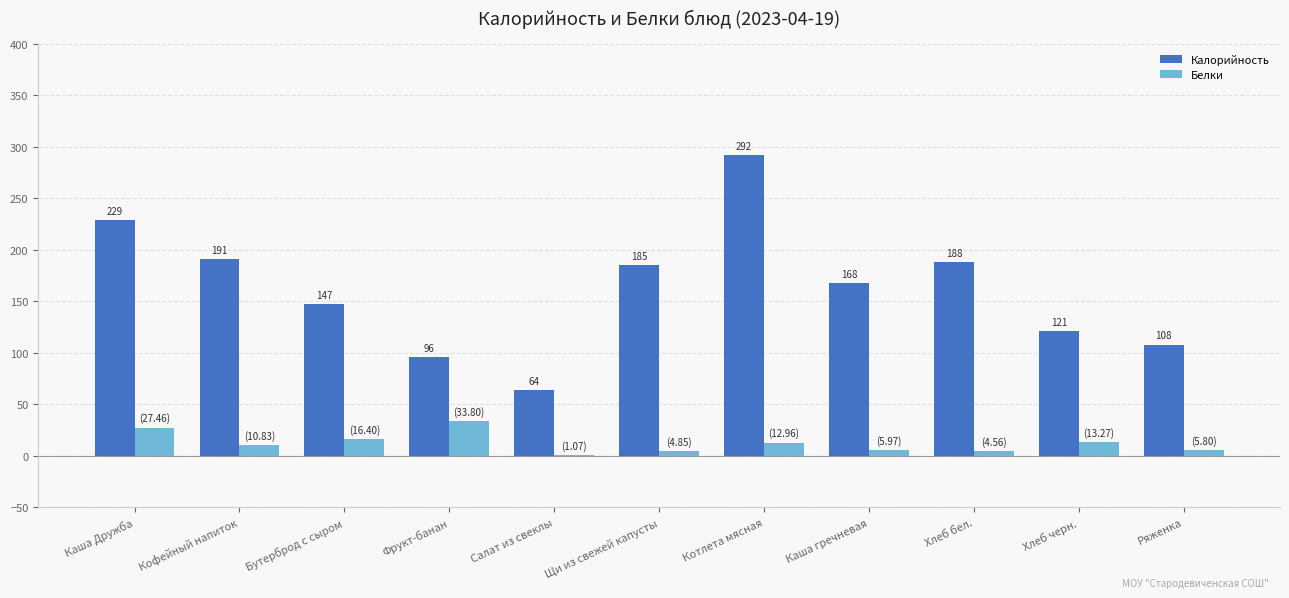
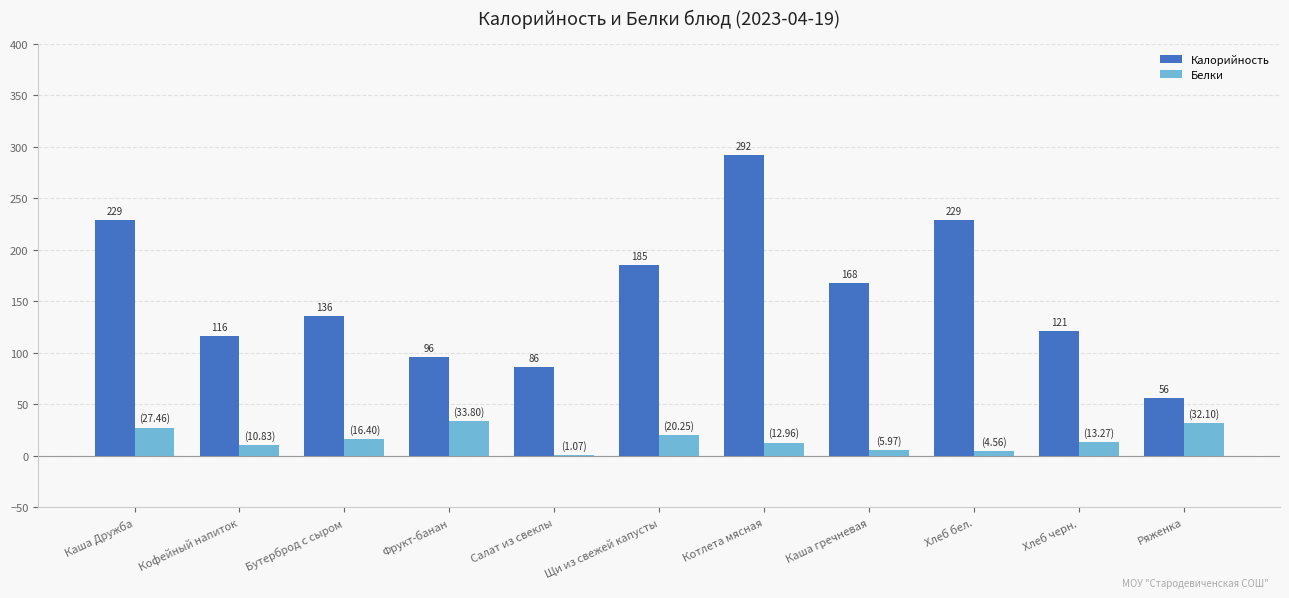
  {
    "Калорийность": {
      "Каша Дружба": "229",
-     "Кофейный напиток": "191",
-     "Бутерброд с сыром": "147",
+     "Кофейный напиток": "116",
+     "Бутерброд с сыром": "136",
      "Фрукт-банан": "96",
-     "Салат из свеклы": "64",
+     "Салат из свеклы": "86",
      "Щи из свежей капусты": "185",
      "Котлета мясная": "292",
      "Каша гречневая": "168",
-     "Хлеб бел.": "188",
+     "Хлеб бел.": "229",
      "Хлеб черн.": "121",
-     "Ряженка": "108"
+     "Ряженка": "56"
    },
    "Белки": {
      "Каша Дружба": "(27.46)",
      "Кофейный напиток": "(10.83)",
      "Бутерброд с сыром": "(16.40)",
      "Фрукт-банан": "(33.80)",
      "Салат из свеклы": "(1.07)",
-     "Щи из свежей капусты": "(4.85)",
+     "Щи из свежей капусты": "(20.25)",
      "Котлета мясная": "(12.96)",
      "Каша гречневая": "(5.97)",
      "Хлеб бел.": "(4.56)",
      "Хлеб черн.": "(13.27)",
-     "Ряженка": "(5.80)"
+     "Ряженка": "(32.10)"
    }
  }
